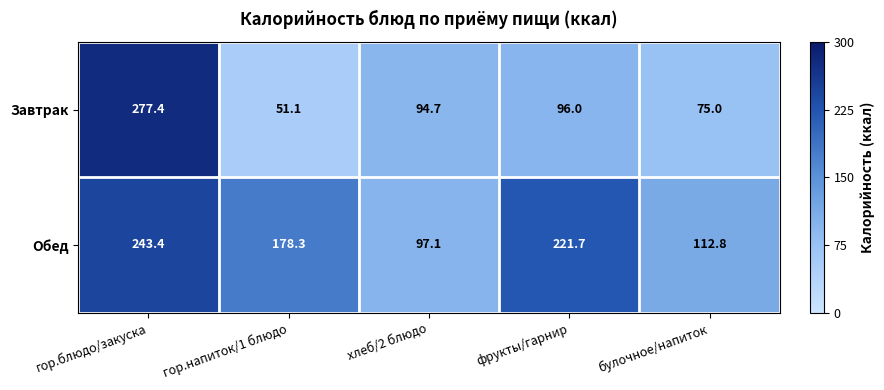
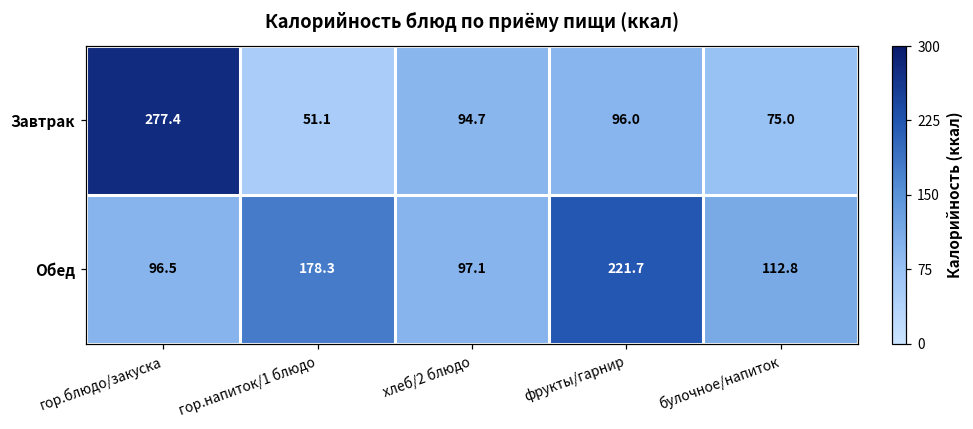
  {
    "Завтрак": {
      "гор.блюдо/закуска": 277.4,
      "гор.напиток/1 блюдо": 51.1,
      "хлеб/2 блюдо": 94.7,
      "фрукты/гарнир": 96.0,
      "булочное/напиток": 75.0
    },
    "Обед": {
-     "гор.блюдо/закуска": 243.4,
+     "гор.блюдо/закуска": 96.5,
      "гор.напиток/1 блюдо": 178.3,
      "хлеб/2 блюдо": 97.1,
      "фрукты/гарнир": 221.7,
      "булочное/напиток": 112.8
    }
  }
